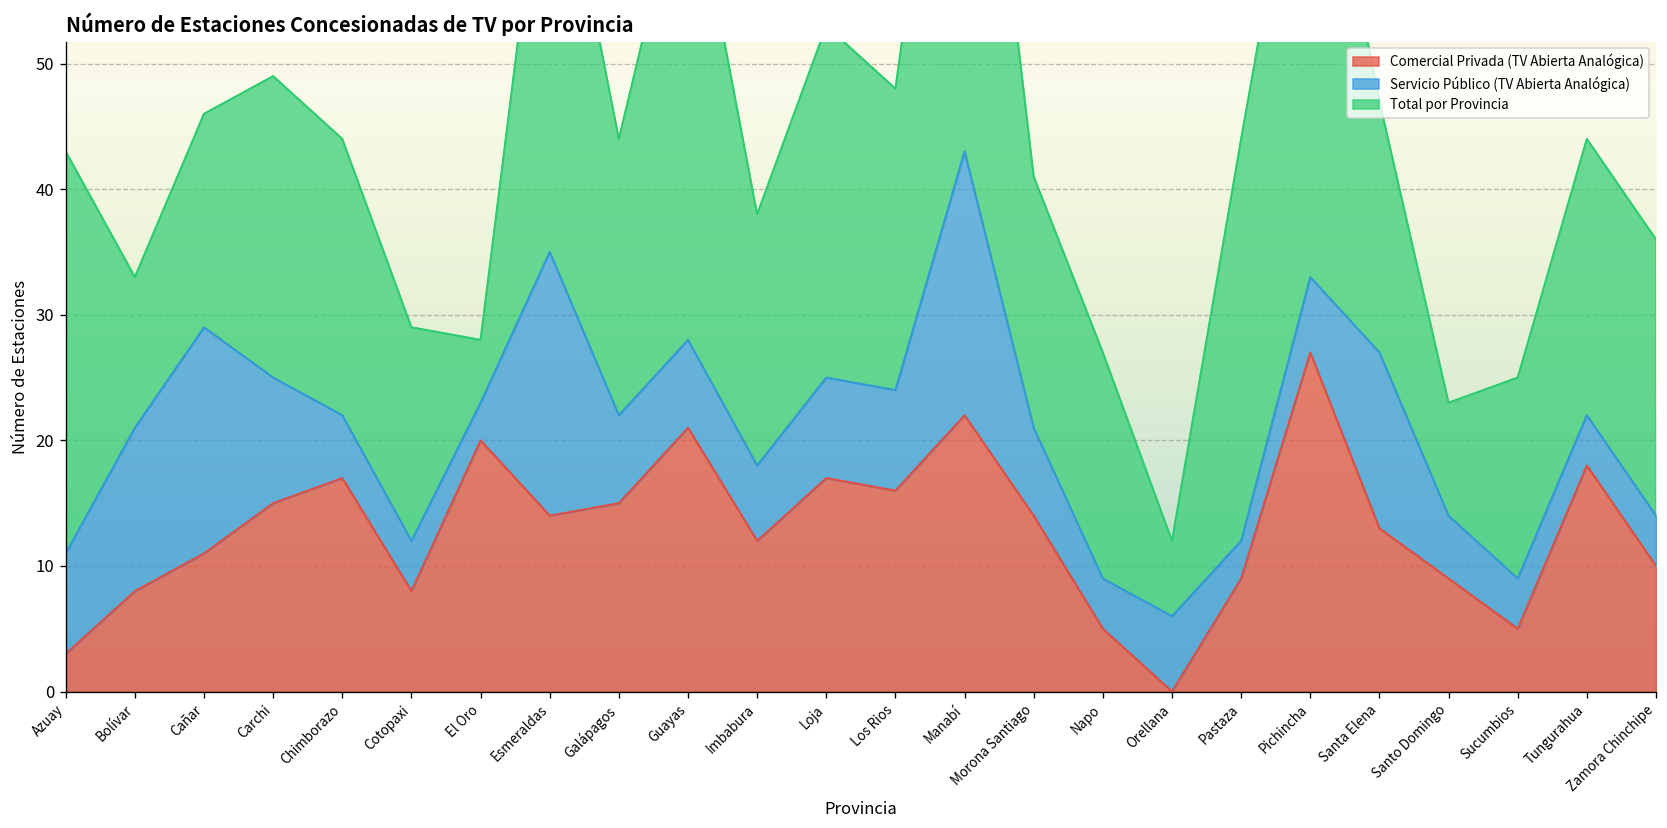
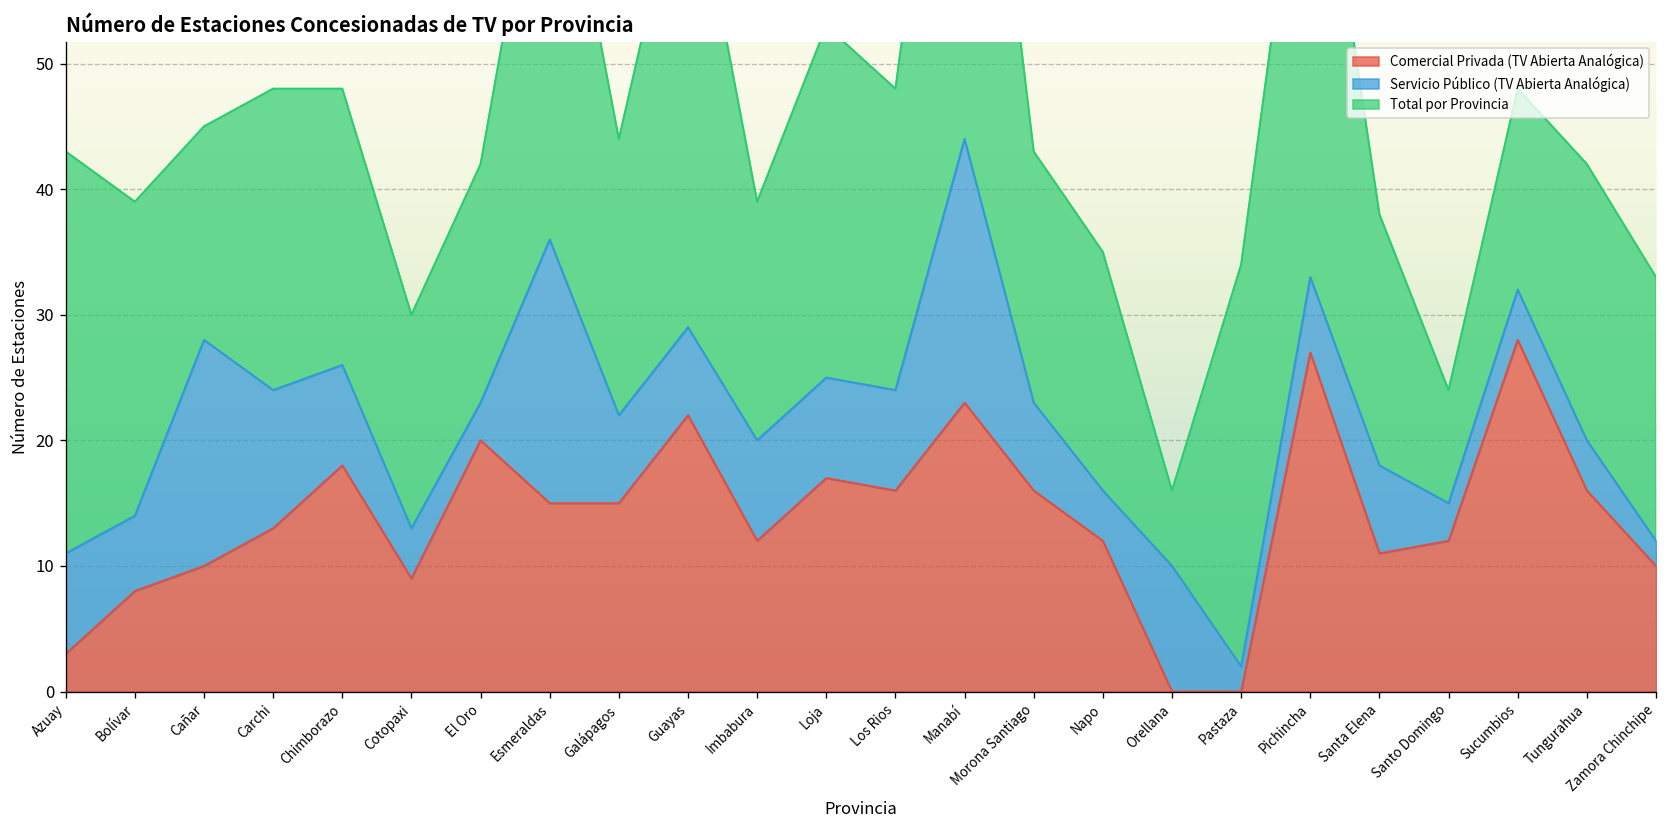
  {
    "Comercial Privada (TV Abierta Analógica)": {
      "Azuay": 3,
      "Bolívar": 8,
-     "Cañar": 11,
-     "Carchi": 15,
-     "Chimborazo": 17,
-     "Cotopaxi": 8,
+     "Cañar": 10,
+     "Carchi": 13,
+     "Chimborazo": 18,
+     "Cotopaxi": 9,
      "El Oro": 20,
-     "Esmeraldas": 14,
+     "Esmeraldas": 15,
      "Galápagos": 15,
-     "Guayas": 21,
+     "Guayas": 22,
      "Imbabura": 12,
      "Loja": 17,
      "Los Rios": 16,
-     "Manabí": 22,
-     "Morona Santiago": 14,
-     "Napo": 5,
+     "Manabí": 23,
+     "Morona Santiago": 16,
+     "Napo": 12,
      "Orellana": 0,
-     "Pastaza": 9,
+     "Pastaza": 0,
      "Pichincha": 27,
-     "Santa Elena": 13,
-     "Santo Domingo": 9,
-     "Sucumbios": 5,
-     "Tungurahua": 18,
+     "Santa Elena": 11,
+     "Santo Domingo": 12,
+     "Sucumbios": 28,
+     "Tungurahua": 16,
      "Zamora Chinchipe": 10
    },
    "Servicio Público (TV Abierta Analógica)": {
      "Azuay": 8,
-     "Bolívar": 13,
+     "Bolívar": 6,
      "Cañar": 18,
-     "Carchi": 10,
-     "Chimborazo": 5,
+     "Carchi": 11,
+     "Chimborazo": 8,
      "Cotopaxi": 4,
      "El Oro": 3,
      "Esmeraldas": 21,
      "Galápagos": 7,
      "Guayas": 7,
-     "Imbabura": 6,
+     "Imbabura": 8,
      "Loja": 8,
      "Los Rios": 8,
      "Manabí": 21,
      "Morona Santiago": 7,
      "Napo": 4,
-     "Orellana": 6,
-     "Pastaza": 3,
+     "Orellana": 10,
+     "Pastaza": 2,
      "Pichincha": 6,
-     "Santa Elena": 14,
-     "Santo Domingo": 5,
+     "Santa Elena": 7,
+     "Santo Domingo": 3,
      "Sucumbios": 4,
      "Tungurahua": 4,
-     "Zamora Chinchipe": 4
+     "Zamora Chinchipe": 2
    },
    "Total por Provincia": {
      "Azuay": 32,
-     "Bolívar": 12,
+     "Bolívar": 25,
      "Cañar": 17,
      "Carchi": 24,
      "Chimborazo": 22,
      "Cotopaxi": 17,
-     "El Oro": 5,
+     "El Oro": 19,
      "Galápagos": 22,
-     "Imbabura": 20,
+     "Imbabura": 19,
      "Los Rios": 24,
      "Morona Santiago": 20,
-     "Napo": 18,
+     "Napo": 19,
      "Orellana": 6,
      "Pastaza": 32,
      "Santo Domingo": 9,
      "Tungurahua": 22,
-     "Zamora Chinchipe": 22
+     "Zamora Chinchipe": 21
    }
  }
